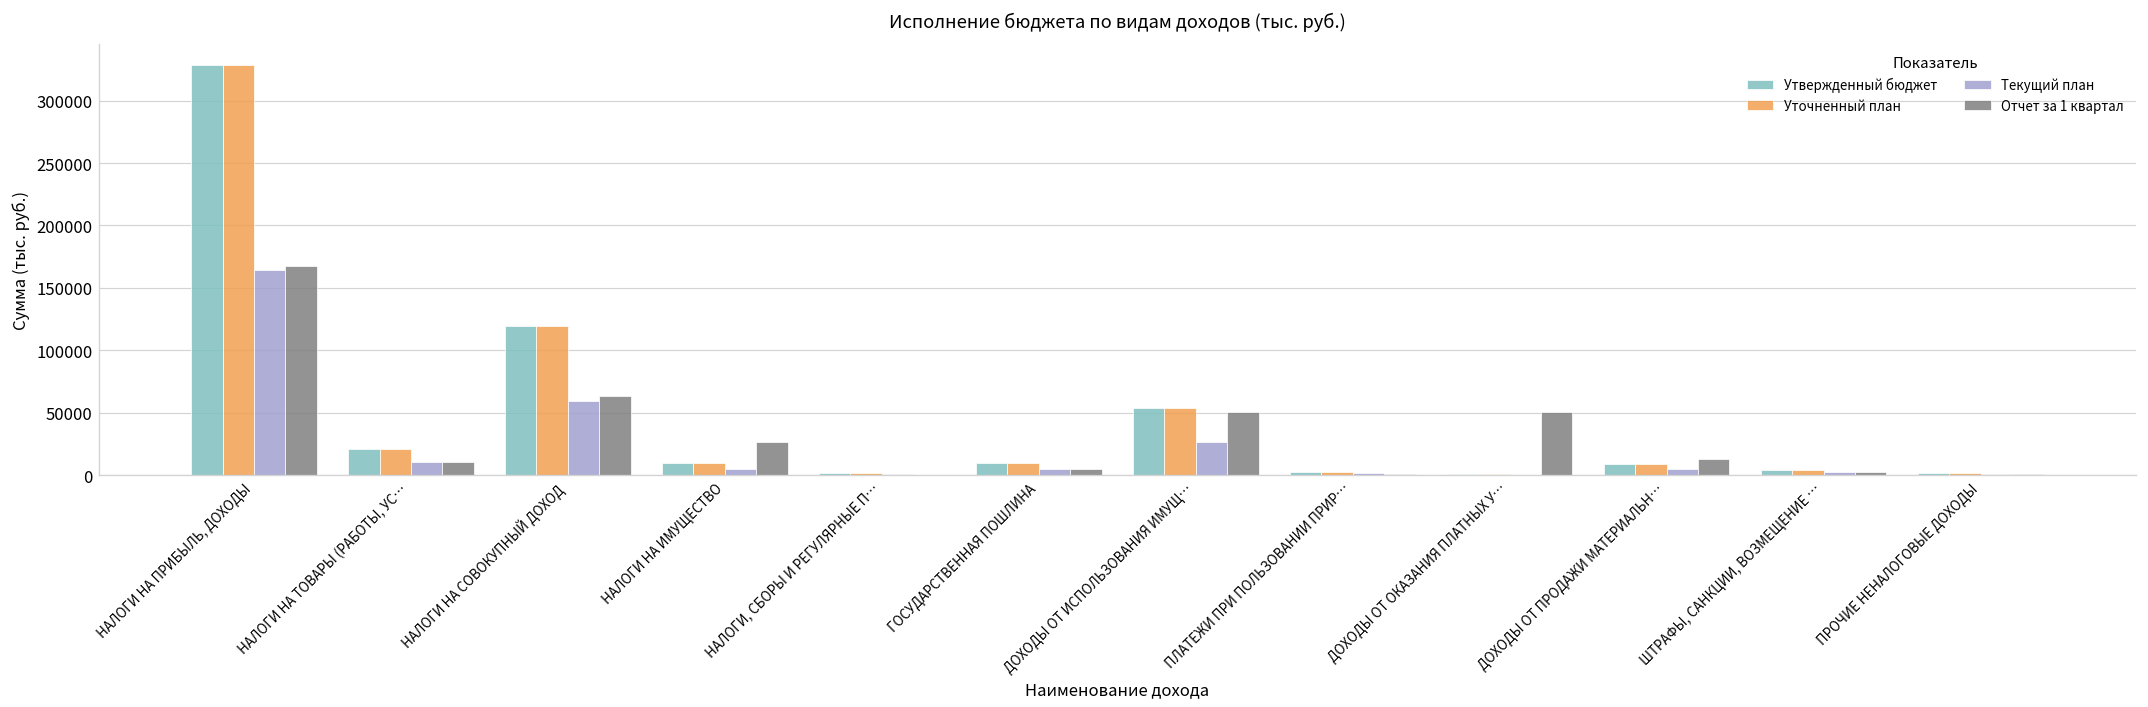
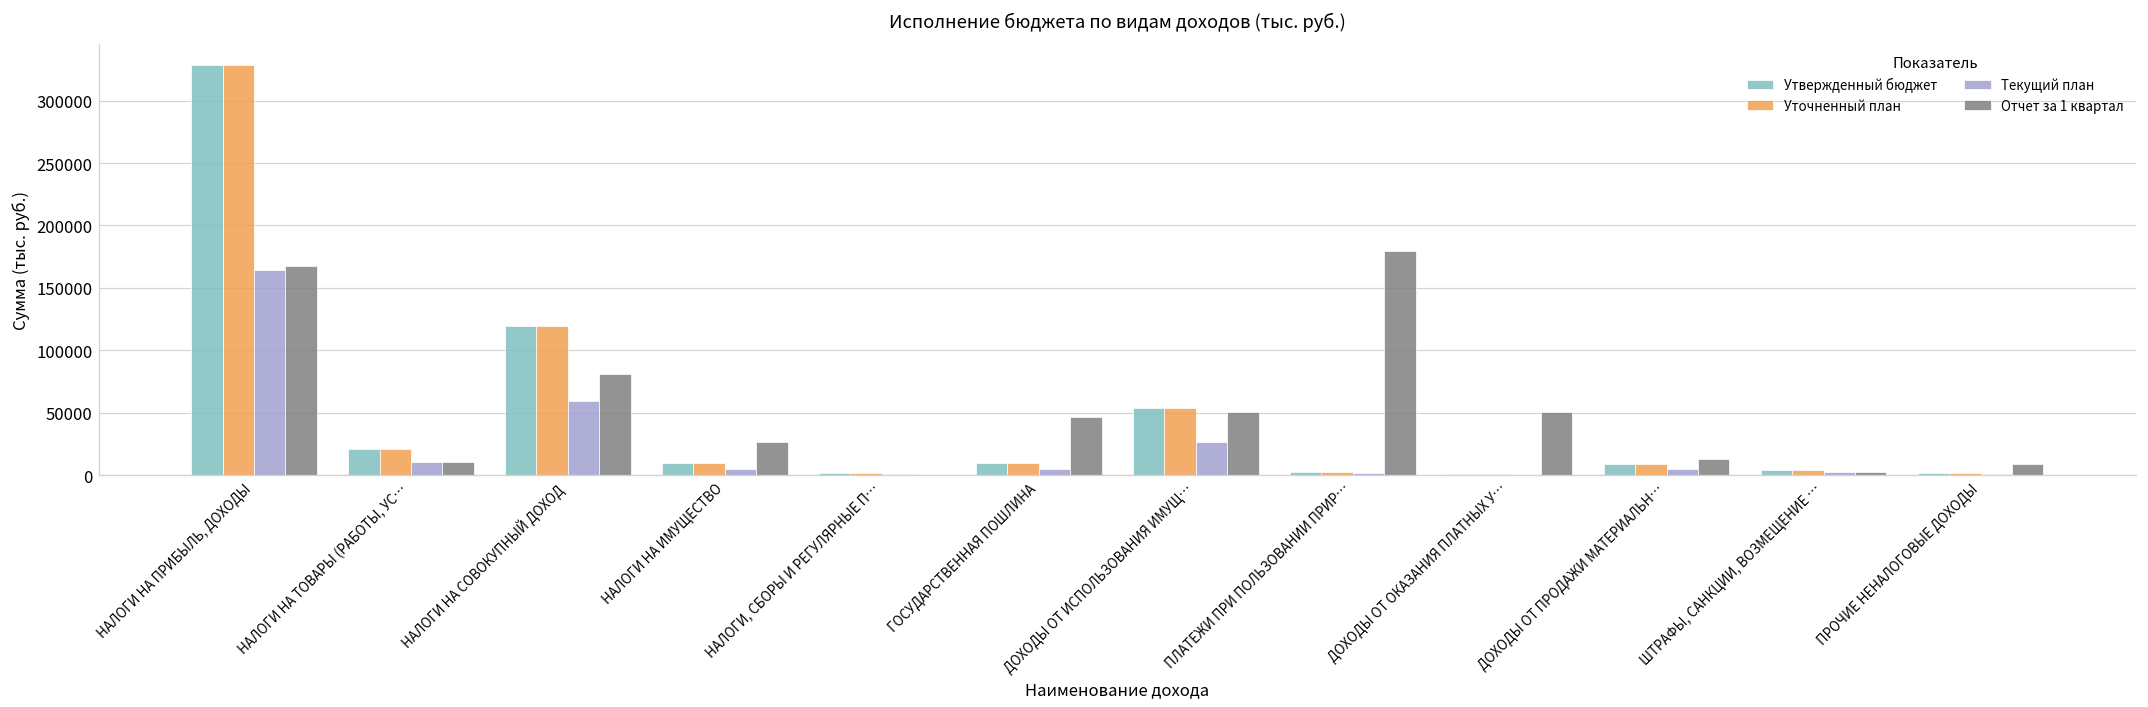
  {
    "Уточненный план": {
      "НАЛОГИ НА ПРИБЫЛЬ, ДОХОДЫ": 329000,
      "НАЛОГИ НА ТОВАРЫ (РАБОТЫ, УС…": 21000,
      "НАЛОГИ НА СОВОКУПНЫЙ ДОХОД": 119000,
      "НАЛОГИ НА ИМУЩЕСТВО": 10000,
      "ГОСУДАРСТВЕННАЯ ПОШЛИНА": 10000,
      "ДОХОДЫ ОТ ИСПОЛЬЗОВАНИЯ ИМУЩ…": 53000,
      "ПЛАТЕЖИ ПРИ ПОЛЬЗОВАНИИ ПРИР…": 3000,
      "ДОХОДЫ ОТ ПРОДАЖИ МАТЕРИАЛЬН…": 9000,
      "ШТРАФЫ, САНКЦИИ, ВОЗМЕЩЕНИЕ …": 4000
    },
    "Отчет за 1 квартал": {
      "НАЛОГИ НА ПРИБЫЛЬ, ДОХОДЫ": 168000,
      "НАЛОГИ НА ТОВАРЫ (РАБОТЫ, УС…": 11000,
-     "НАЛОГИ НА СОВОКУПНЫЙ ДОХОД": 63000,
+     "НАЛОГИ НА СОВОКУПНЫЙ ДОХОД": 81000,
      "НАЛОГИ НА ИМУЩЕСТВО": 26000,
-     "ГОСУДАРСТВЕННАЯ ПОШЛИНА": 5000,
+     "ГОСУДАРСТВЕННАЯ ПОШЛИНА": 46000,
      "ДОХОДЫ ОТ ИСПОЛЬЗОВАНИЯ ИМУЩ…": 50000,
-     "ПЛАТЕЖИ ПРИ ПОЛЬЗОВАНИИ ПРИР…": 1000,
+     "ПЛАТЕЖИ ПРИ ПОЛЬЗОВАНИИ ПРИР…": 180000,
      "ДОХОДЫ ОТ ОКАЗАНИЯ ПЛАТНЫХ У…": 50000,
      "ДОХОДЫ ОТ ПРОДАЖИ МАТЕРИАЛЬН…": 13000,
      "ШТРАФЫ, САНКЦИИ, ВОЗМЕЩЕНИЕ …": 3000,
-     "ПРОЧИЕ НЕНАЛОГОВЫЕ ДОХОДЫ": 1000
+     "ПРОЧИЕ НЕНАЛОГОВЫЕ ДОХОДЫ": 9000
    }
  }
